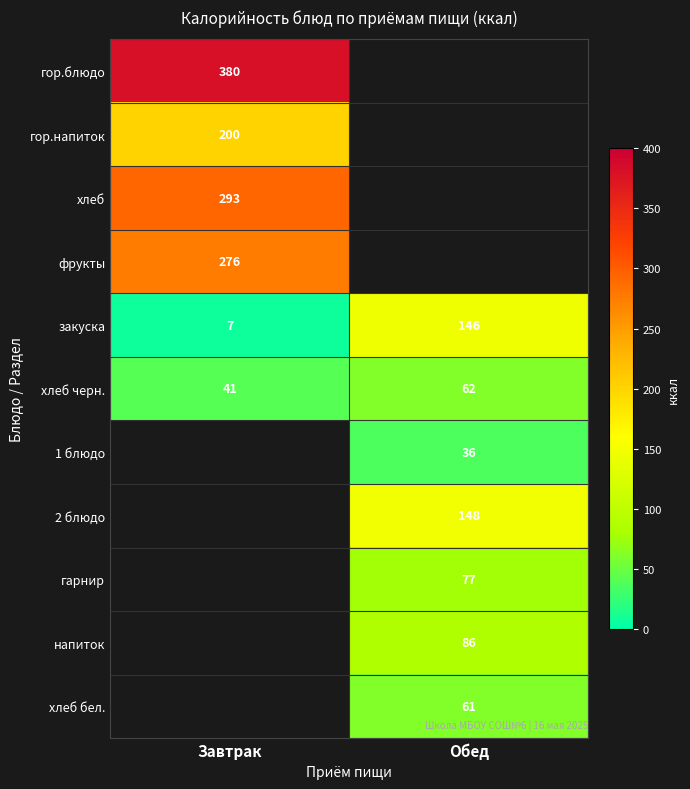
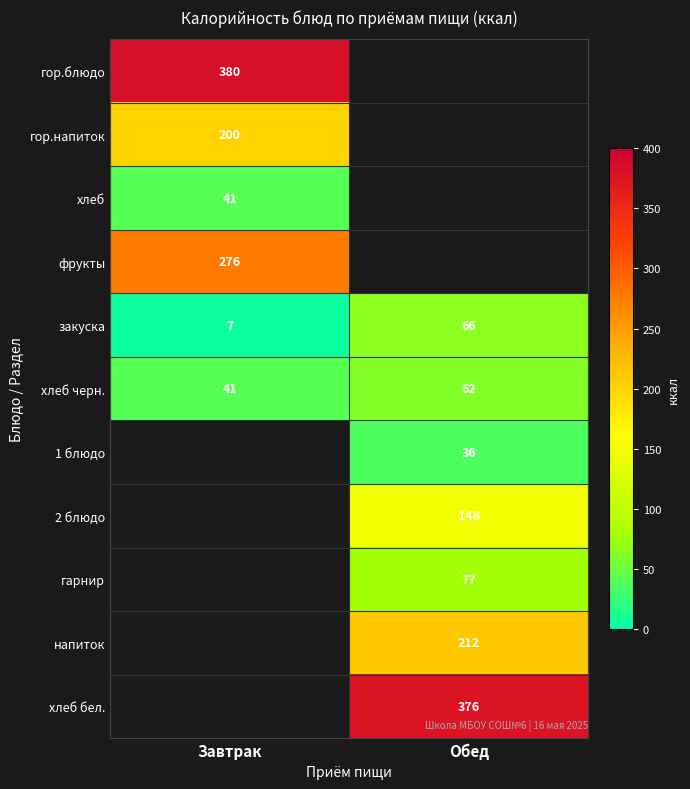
  {
    "гор.блюдо": {
      "Завтрак": 380
    },
    "гор.напиток": {
      "Завтрак": 200
    },
    "хлеб": {
-     "Завтрак": 293
+     "Завтрак": 41
    },
    "фрукты": {
      "Завтрак": 276
    },
    "закуска": {
      "Завтрак": 7,
-     "Обед": 146
+     "Обед": 66
    },
    "хлеб черн.": {
      "Завтрак": 41,
      "Обед": 62
    },
    "1 блюдо": {
      "Обед": 36
    },
    "2 блюдо": {
      "Обед": 148
    },
    "гарнир": {
      "Обед": 77
    },
    "напиток": {
-     "Обед": 86
+     "Обед": 212
    },
    "хлеб бел.": {
-     "Обед": 61
+     "Обед": 376
    }
  }
